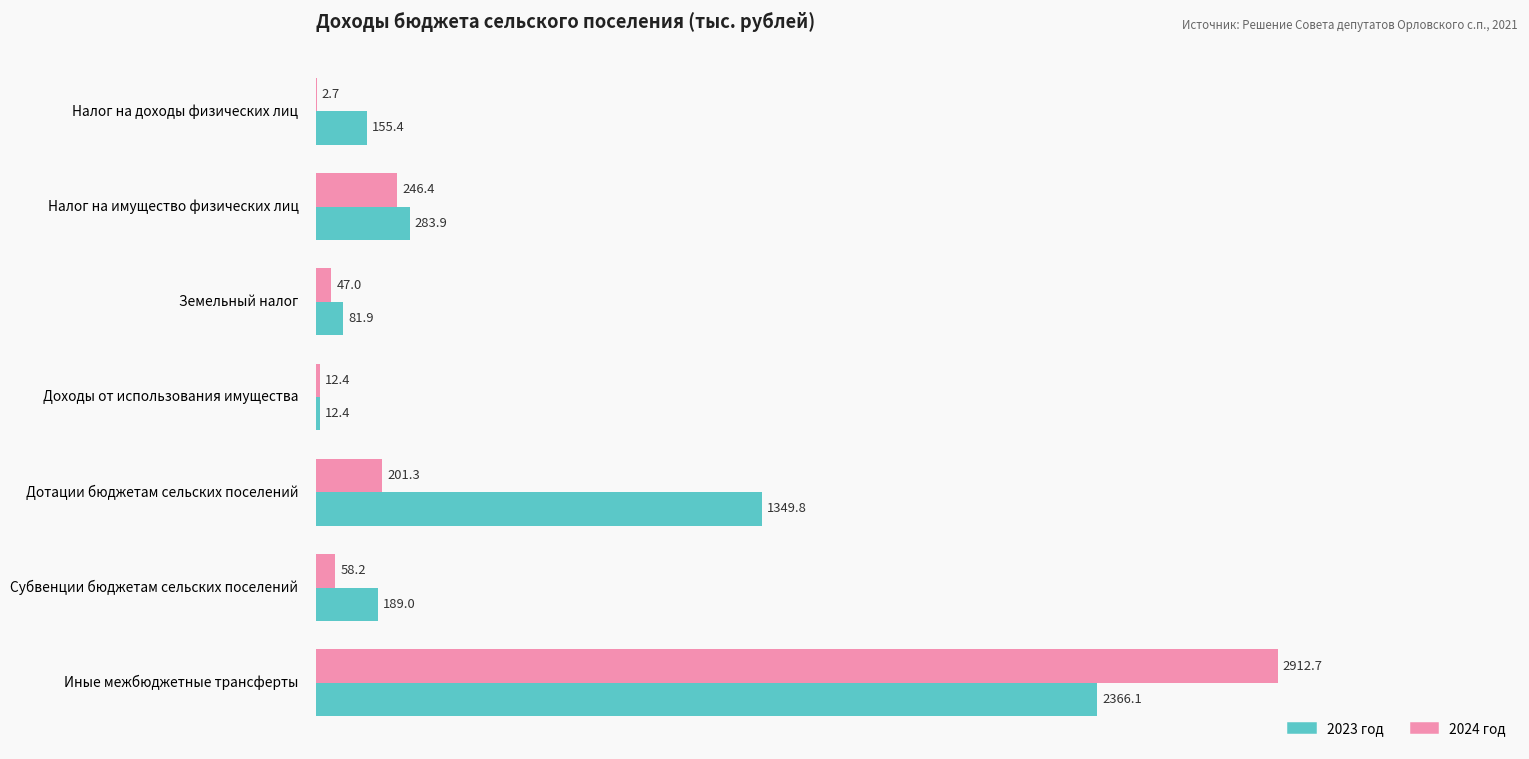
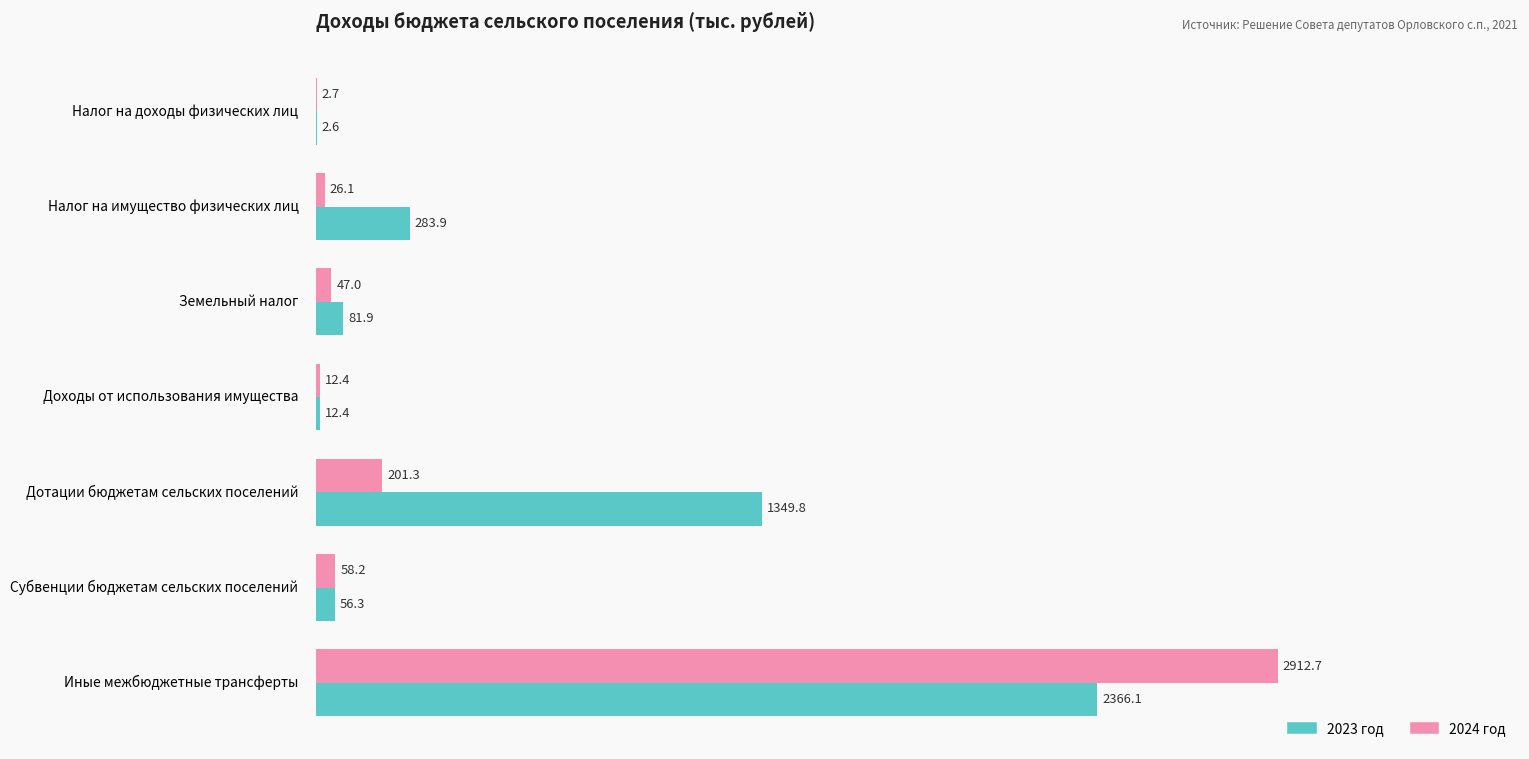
  {
    "2023 год": {
-     "Налог на доходы физических лиц": 155.4,
+     "Налог на доходы физических лиц": 2.6,
      "Налог на имущество физических лиц": 283.9,
      "Земельный налог": 81.9,
      "Доходы от использования имущества": 12.4,
      "Дотации бюджетам сельских поселений": 1349.8,
-     "Субвенции бюджетам сельских поселений": 189.0,
+     "Субвенции бюджетам сельских поселений": 56.3,
      "Иные межбюджетные трансферты": 2366.1
    },
    "2024 год": {
      "Налог на доходы физических лиц": 2.7,
-     "Налог на имущество физических лиц": 246.4,
+     "Налог на имущество физических лиц": 26.1,
      "Земельный налог": 47.0,
      "Доходы от использования имущества": 12.4,
      "Дотации бюджетам сельских поселений": 201.3,
      "Субвенции бюджетам сельских поселений": 58.2,
      "Иные межбюджетные трансферты": 2912.7
    }
  }
